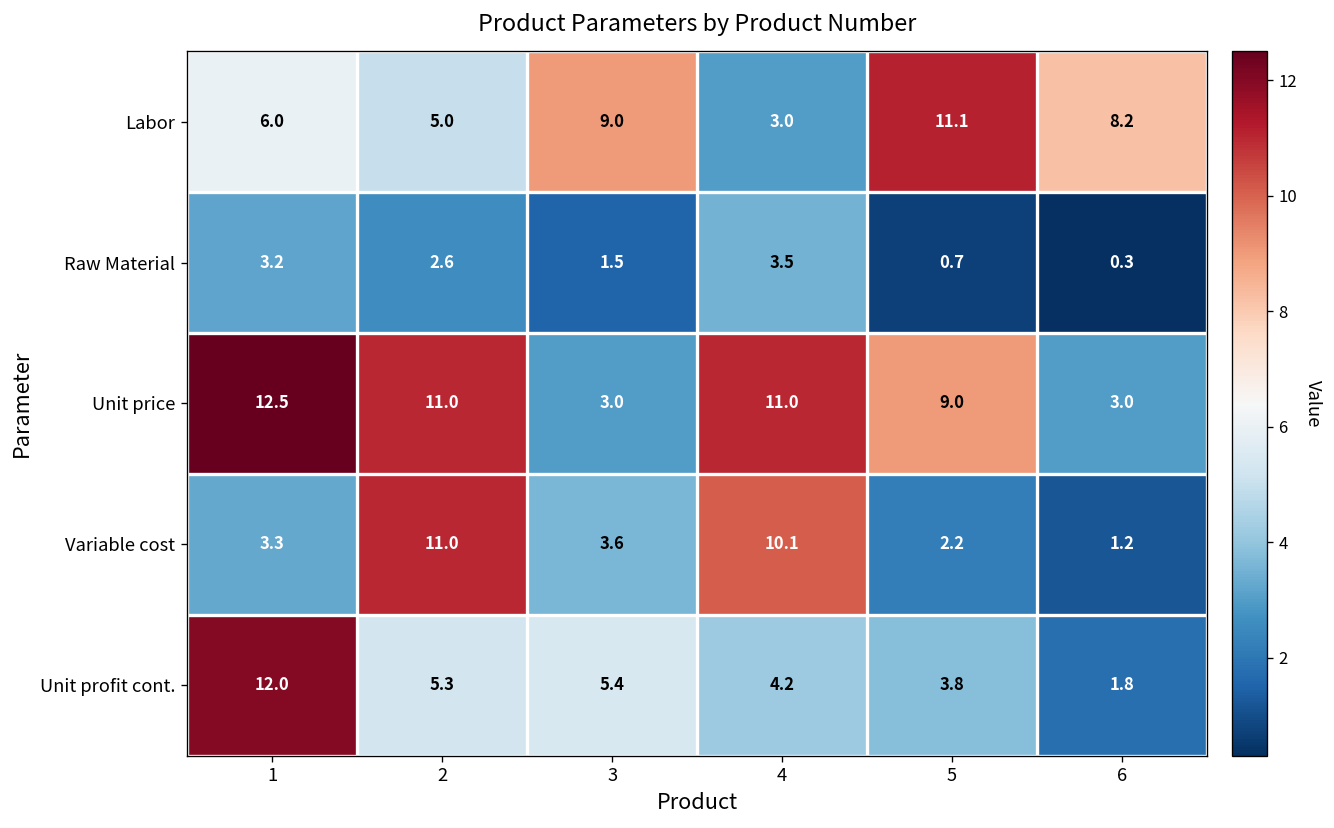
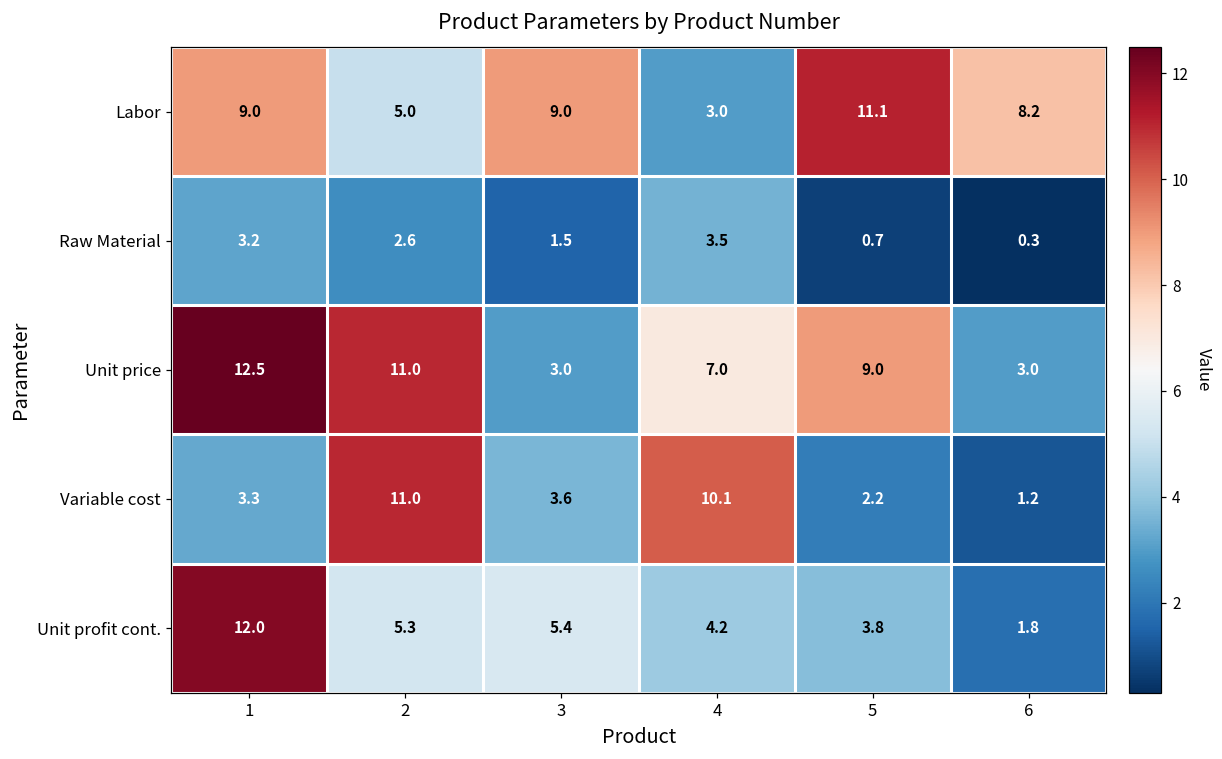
  {
    "Labor": {
-     "1": 6.0,
+     "1": 9.0,
      "2": 5.0,
      "3": 9.0,
      "4": 3.0,
      "5": 11.1,
      "6": 8.2
    },
    "Raw Material": {
      "1": 3.2,
      "2": 2.6,
      "3": 1.5,
      "4": 3.5,
      "5": 0.7,
      "6": 0.3
    },
    "Unit price": {
      "1": 12.5,
      "2": 11.0,
      "3": 3.0,
-     "4": 11.0,
+     "4": 7.0,
      "5": 9.0,
      "6": 3.0
    },
    "Variable cost": {
      "1": 3.3,
      "2": 11.0,
      "3": 3.6,
      "4": 10.1,
      "5": 2.2,
      "6": 1.2
    },
    "Unit profit cont.": {
      "1": 12.0,
      "2": 5.3,
      "3": 5.4,
      "4": 4.2,
      "5": 3.8,
      "6": 1.8
    }
  }
